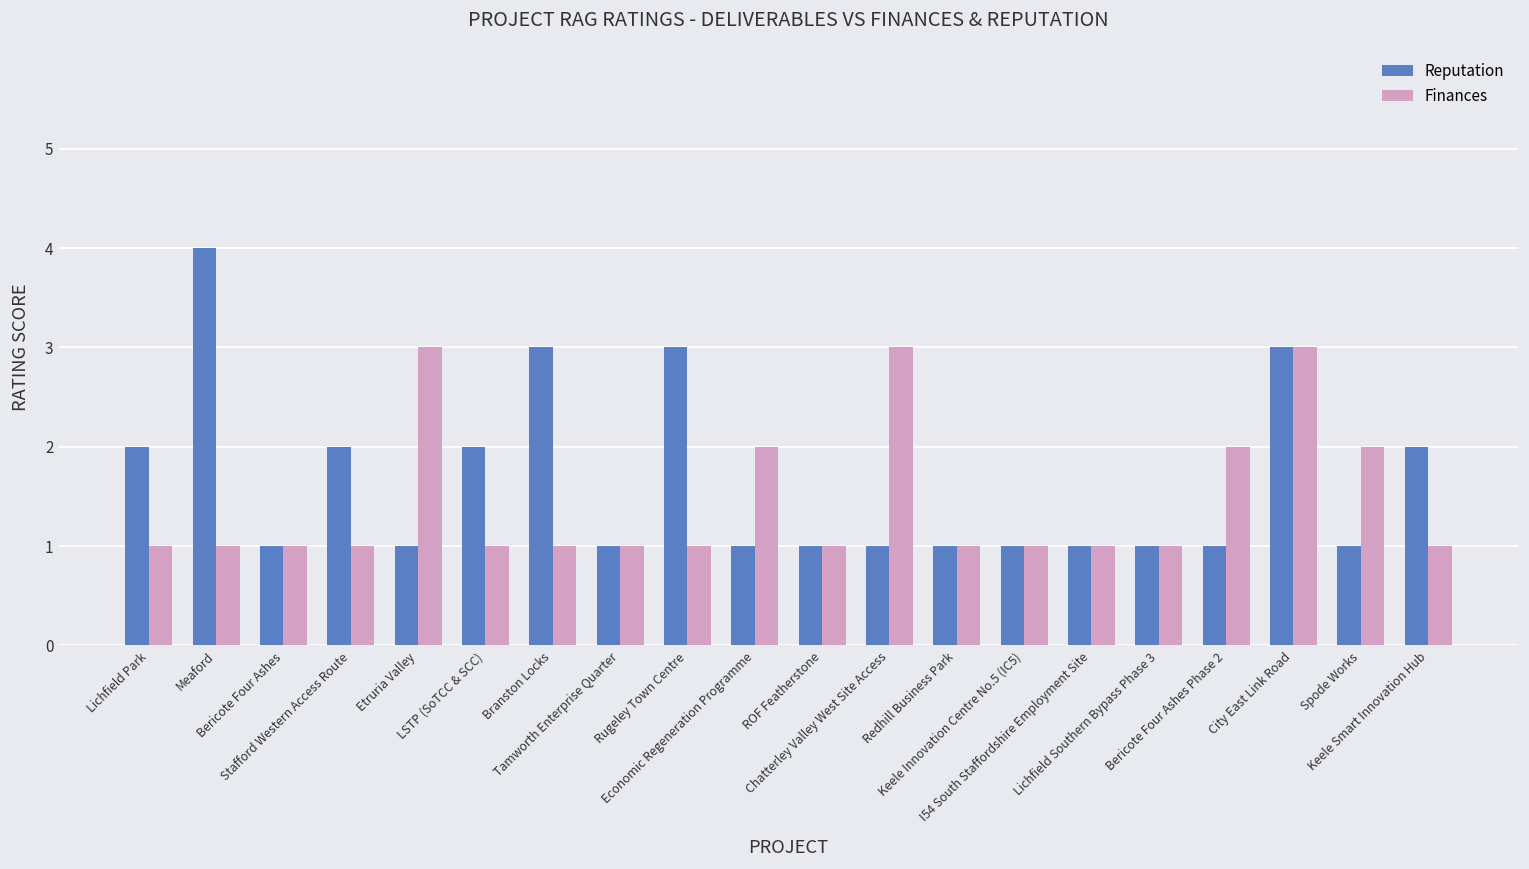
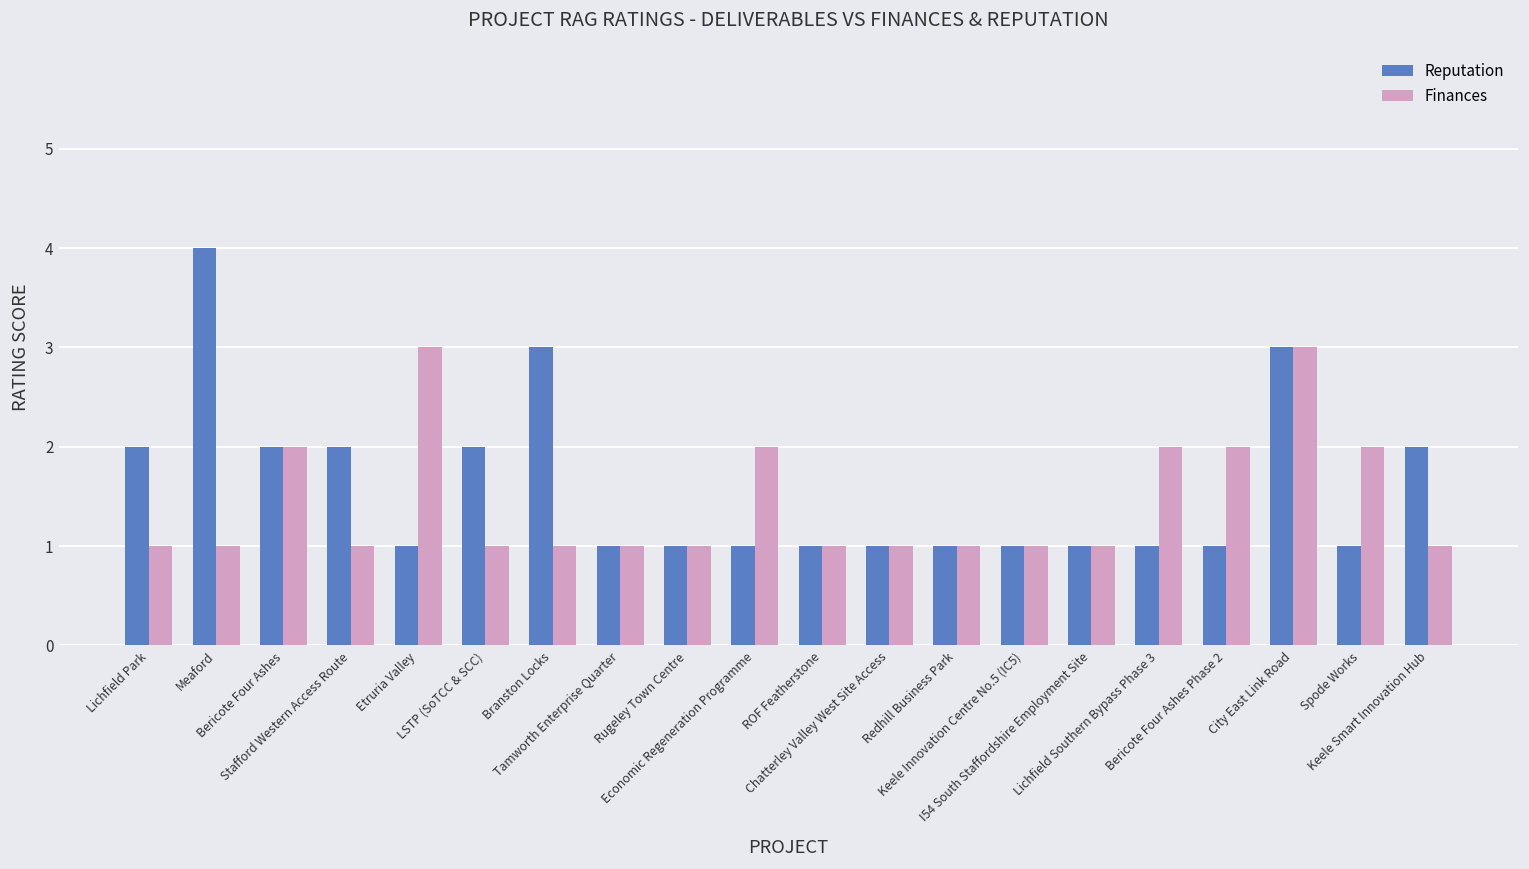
  {
    "Reputation": {
      "Lichfield Park": 2,
      "Meaford": 4,
-     "Bericote Four Ashes": 1,
+     "Bericote Four Ashes": 2,
      "Stafford Western Access Route": 2,
      "Etruria Valley": 1,
      "LSTP (SoTCC & SCC)": 2,
      "Branston Locks": 3,
      "Tamworth Enterprise Quarter": 1,
-     "Rugeley Town Centre": 3,
+     "Rugeley Town Centre": 1,
      "Economic Regeneration Programme": 1,
      "ROF Featherstone": 1,
      "Chatterley Valley West Site Access": 1,
      "Redhill Business Park": 1,
      "Keele Innovation Centre No.5 (IC5)": 1,
      "I54 South Staffordshire Employment Site": 1,
      "Lichfield Southern Bypass Phase 3": 1,
      "Bericote Four Ashes Phase 2": 1,
      "City East Link Road": 3,
      "Spode Works": 1,
      "Keele Smart Innovation Hub": 2
    },
    "Finances": {
      "Lichfield Park": 1,
      "Meaford": 1,
-     "Bericote Four Ashes": 1,
+     "Bericote Four Ashes": 2,
      "Stafford Western Access Route": 1,
      "Etruria Valley": 3,
      "LSTP (SoTCC & SCC)": 1,
      "Branston Locks": 1,
      "Tamworth Enterprise Quarter": 1,
      "Rugeley Town Centre": 1,
      "Economic Regeneration Programme": 2,
      "ROF Featherstone": 1,
-     "Chatterley Valley West Site Access": 3,
+     "Chatterley Valley West Site Access": 1,
      "Redhill Business Park": 1,
      "Keele Innovation Centre No.5 (IC5)": 1,
      "I54 South Staffordshire Employment Site": 1,
-     "Lichfield Southern Bypass Phase 3": 1,
+     "Lichfield Southern Bypass Phase 3": 2,
      "Bericote Four Ashes Phase 2": 2,
      "City East Link Road": 3,
      "Spode Works": 2,
      "Keele Smart Innovation Hub": 1
    }
  }
